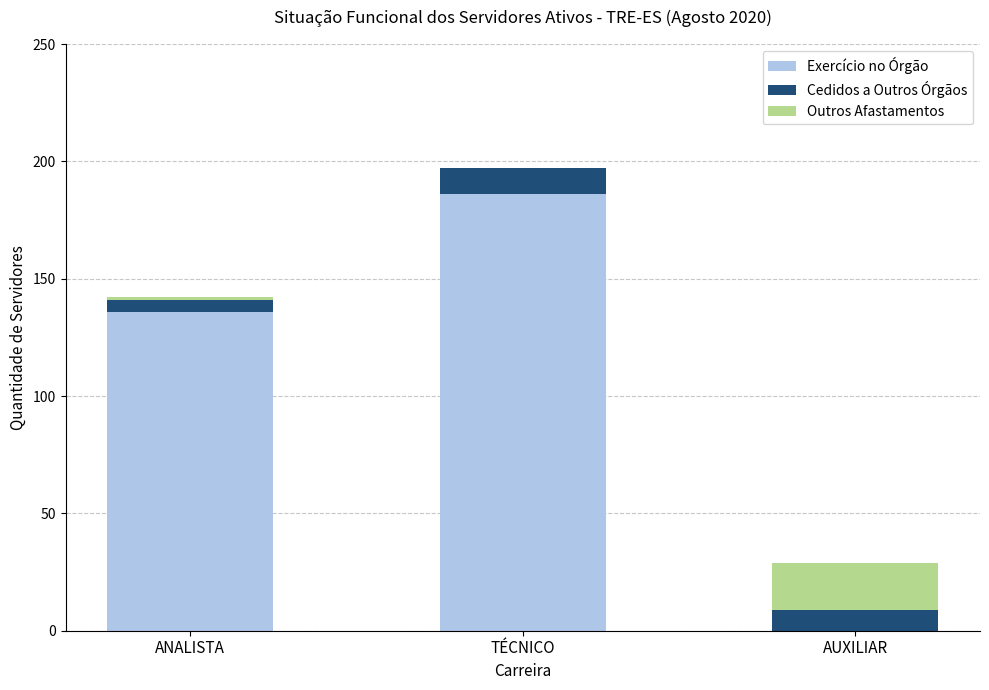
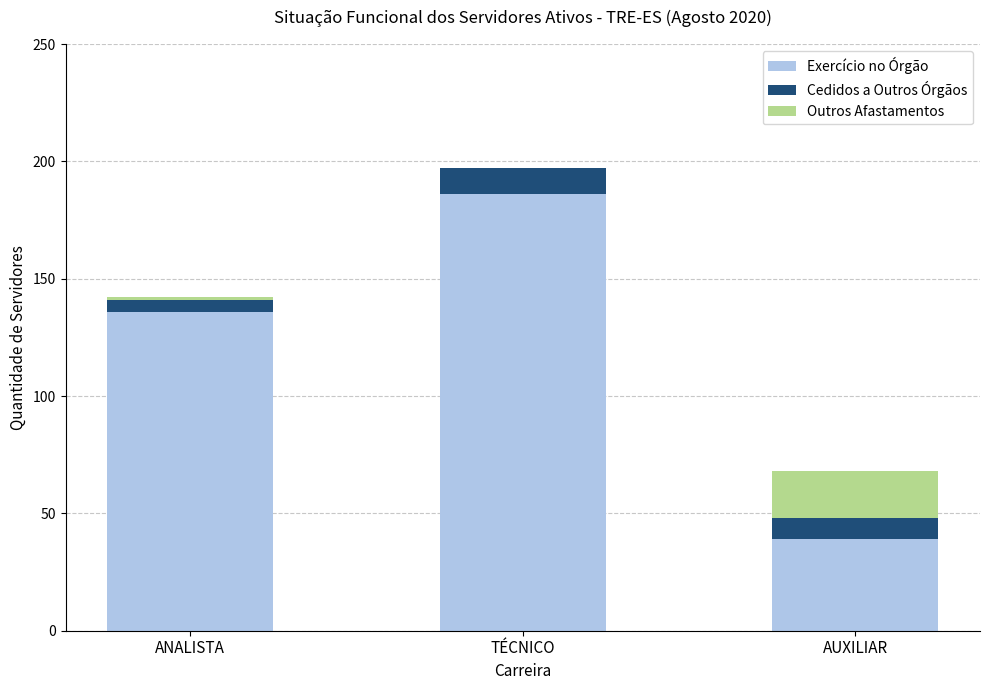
  {
    "Exercício no Órgão": {
      "ANALISTA": 136,
      "TÉCNICO": 186,
-     "AUXILIAR": 0
+     "AUXILIAR": 39
    },
    "Cedidos a Outros Órgãos": {
      "ANALISTA": 5,
      "TÉCNICO": 11,
      "AUXILIAR": 9
    },
    "Outros Afastamentos": {
      "TÉCNICO": 0,
      "AUXILIAR": 20
    }
  }
